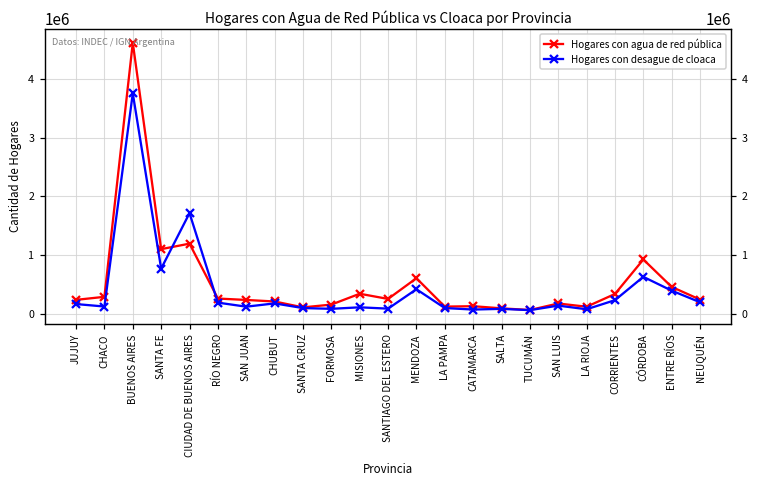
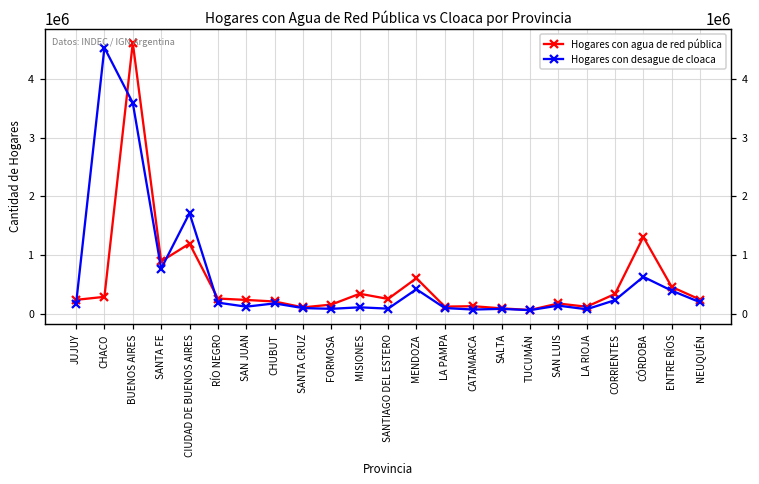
  {
    "Hogares con agua de red pública": {
      "JUJUY": 200000,
      "CHACO": 300000,
      "BUENOS AIRES": 4600000,
-     "SANTA FE": 1100000,
+     "SANTA FE": 900000,
      "CIUDAD DE BUENOS AIRES": 1200000,
      "RÍO NEGRO": 300000,
      "SAN JUAN": 200000,
      "FORMOSA": 200000,
      "MISIONES": 300000,
      "SANTIAGO DEL ESTERO": 300000,
      "MENDOZA": 600000,
      "CATAMARCA": 100000,
      "CORRIENTES": 300000,
-     "CÓRDOBA": 900000,
+     "CÓRDOBA": 1300000,
      "ENTRE RÍOS": 500000
    },
    "Hogares con desague de cloaca": {
      "JUJUY": 200000,
-     "CHACO": 100000,
-     "BUENOS AIRES": 3800000,
+     "CHACO": 4500000,
+     "BUENOS AIRES": 3600000,
      "SANTA FE": 800000,
      "CIUDAD DE BUENOS AIRES": 1700000,
      "RÍO NEGRO": 200000,
      "SAN JUAN": 100000,
      "FORMOSA": 100000,
      "MISIONES": 100000,
      "SANTIAGO DEL ESTERO": 100000,
      "MENDOZA": 400000,
      "CATAMARCA": 100000,
      "CORRIENTES": 200000,
      "CÓRDOBA": 600000,
      "ENTRE RÍOS": 400000
    }
  }
